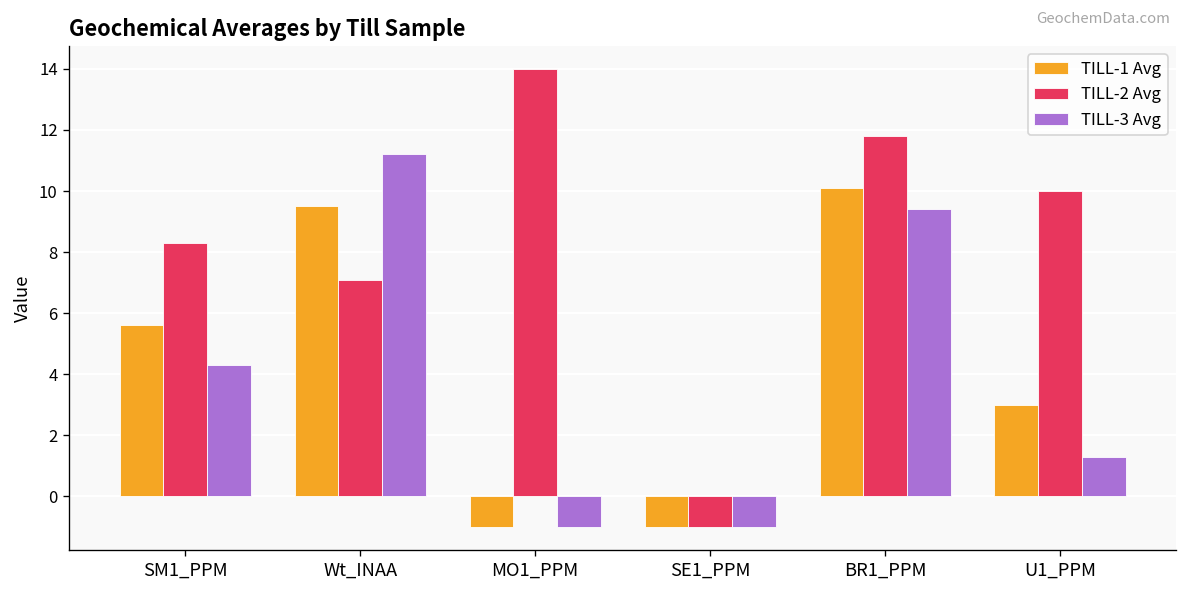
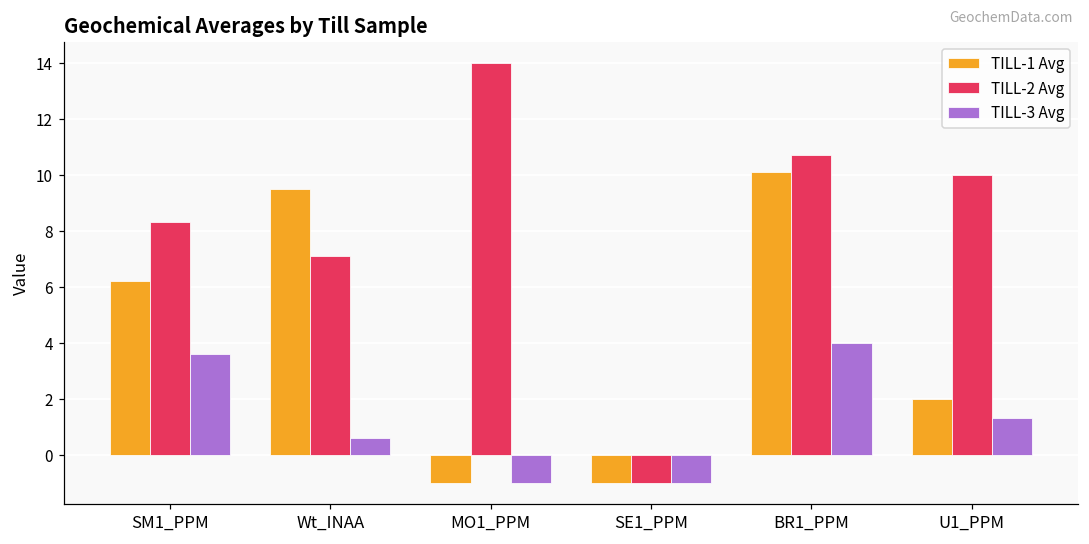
  {
    "TILL-1 Avg": {
-     "SM1_PPM": 5.6,
+     "SM1_PPM": 6.2,
      "Wt_INAA": 9.5,
      "MO1_PPM": -1.0,
      "SE1_PPM": -1.0,
      "BR1_PPM": 10.1,
-     "U1_PPM": 3
+     "U1_PPM": 2
    },
    "TILL-2 Avg": {
      "SM1_PPM": 8.3,
      "Wt_INAA": 7.1,
      "MO1_PPM": 14.0,
      "SE1_PPM": -1.0,
-     "BR1_PPM": 11.8,
+     "BR1_PPM": 10.7,
      "U1_PPM": 10.0
    },
    "TILL-3 Avg": {
-     "SM1_PPM": 4.3,
-     "Wt_INAA": 11.2,
+     "SM1_PPM": 3.6,
+     "Wt_INAA": 0.6,
      "MO1_PPM": -1.0,
      "SE1_PPM": -1.0,
-     "BR1_PPM": 9.4,
+     "BR1_PPM": 4.0,
      "U1_PPM": 1.3
    }
  }
